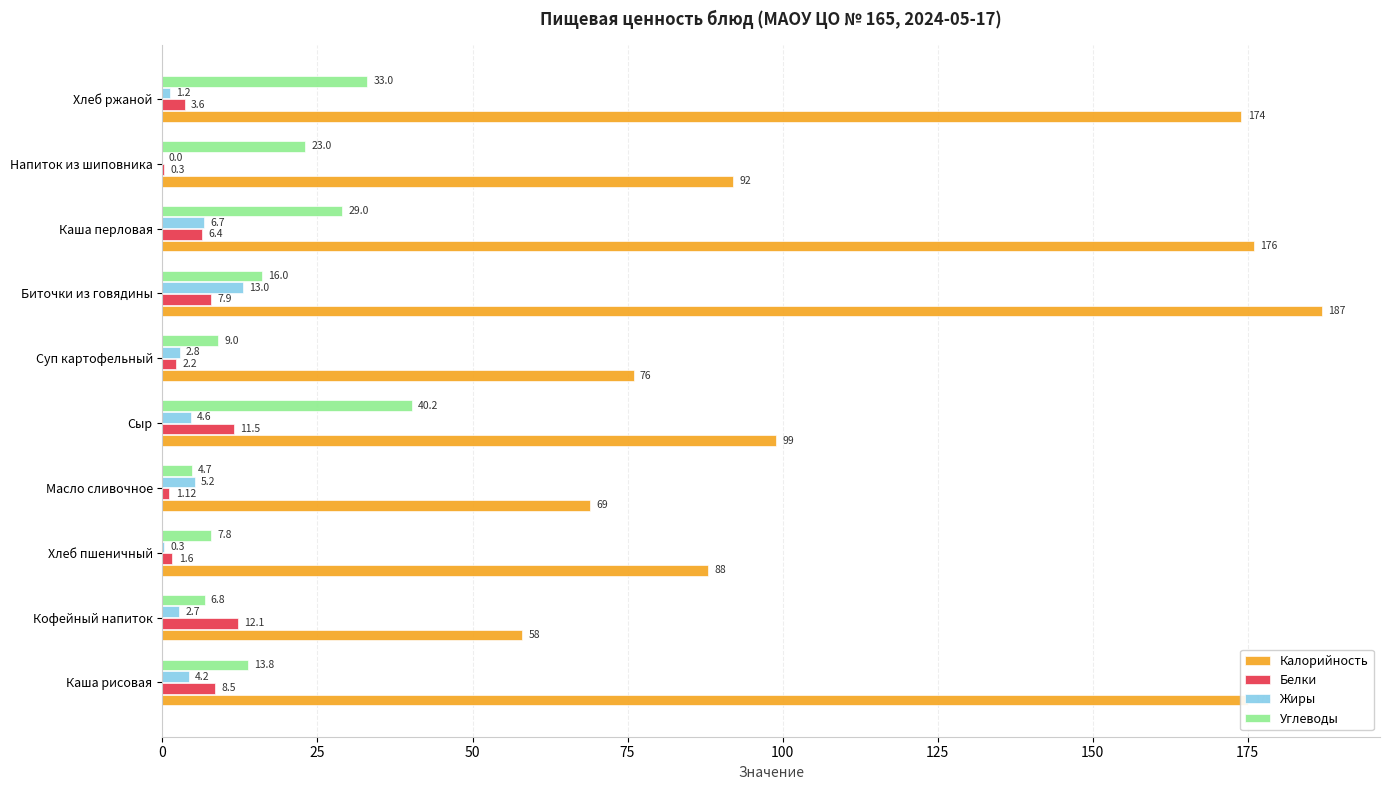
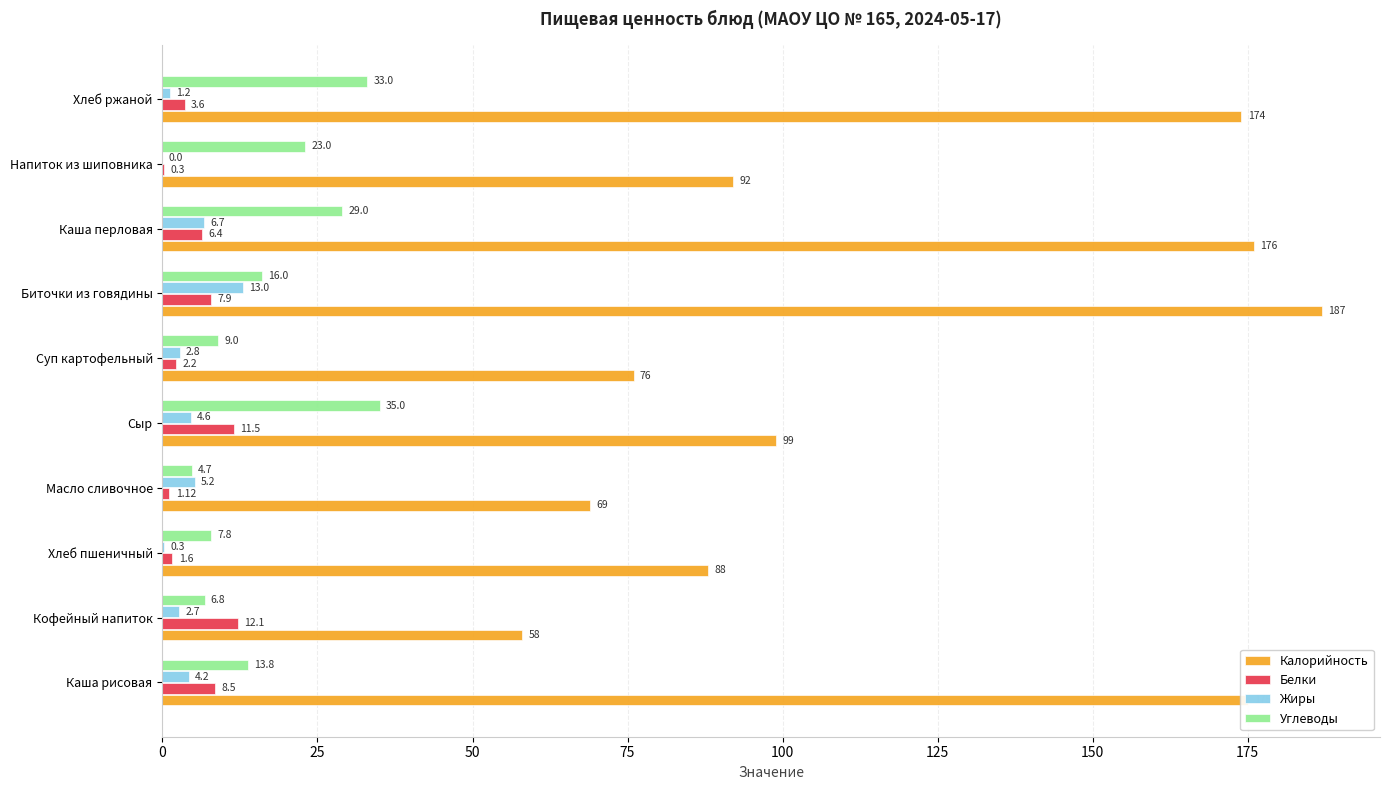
  {
    "Калорийность": {
      "Хлеб ржаной": 174,
      "Напиток из шиповника": 92,
      "Каша перловая": 176,
      "Биточки из говядины": 187,
      "Суп картофельный": 76,
      "Сыр": 99,
      "Масло сливочное": 69,
      "Хлеб пшеничный": 88,
      "Кофейный напиток": 58
    },
    "Белки": {
      "Хлеб ржаной": 3.6,
      "Напиток из шиповника": 0.3,
      "Каша перловая": 6.4,
      "Биточки из говядины": 7.9,
      "Суп картофельный": 2.2,
      "Сыр": 11.5,
      "Масло сливочное": 1.12,
      "Хлеб пшеничный": 1.6,
      "Кофейный напиток": 12.1,
      "Каша рисовая": 8.5
    },
    "Жиры": {
      "Хлеб ржаной": 1.2,
      "Напиток из шиповника": 0.0,
      "Каша перловая": 6.7,
      "Биточки из говядины": 13.0,
      "Суп картофельный": 2.8,
      "Сыр": 4.6,
      "Масло сливочное": 5.2,
      "Хлеб пшеничный": 0.3,
      "Кофейный напиток": 2.7,
      "Каша рисовая": 4.2
    },
    "Углеводы": {
      "Хлеб ржаной": 33.0,
      "Напиток из шиповника": 23.0,
      "Каша перловая": 29.0,
      "Биточки из говядины": 16.0,
      "Суп картофельный": 9.0,
-     "Сыр": 40.2,
+     "Сыр": 35.0,
      "Масло сливочное": 4.7,
      "Хлеб пшеничный": 7.8,
      "Кофейный напиток": 6.8,
      "Каша рисовая": 13.8
    }
  }
